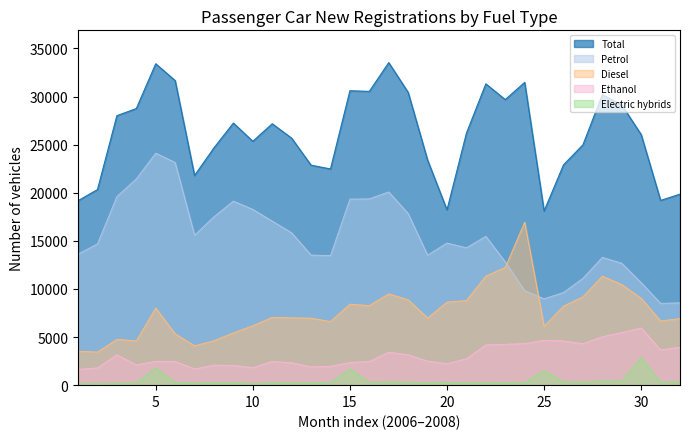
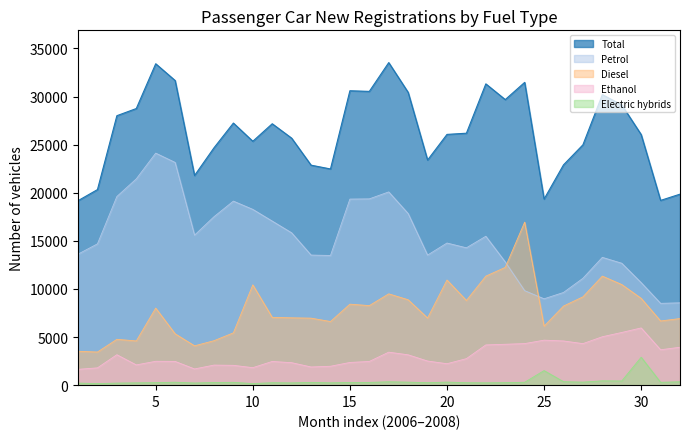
  {
    "Total": {
      "5": 33000,
      "10": 25000,
      "15": 31000,
-     "20": 18000,
-     "25": 18000,
+     "20": 26000,
+     "25": 19000,
      "30": 26000
    },
    "Diesel": {
      "5": 8000,
-     "10": 6000,
+     "10": 10000,
      "15": 8000,
-     "20": 9000,
+     "20": 11000,
      "25": 6000,
      "30": 9000
    },
    "Electric hybrids": {
-     "5": 2000,
+     "5": 0,
      "10": 0,
-     "15": 2000,
+     "15": 0,
      "20": 0,
      "25": 2000,
      "30": 3000
    }
  }
